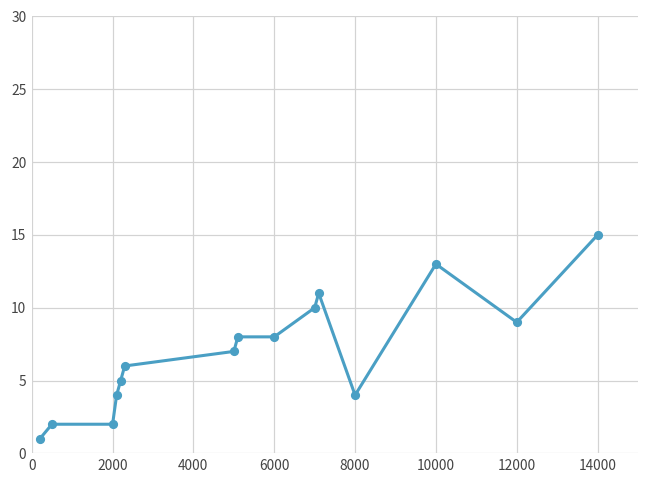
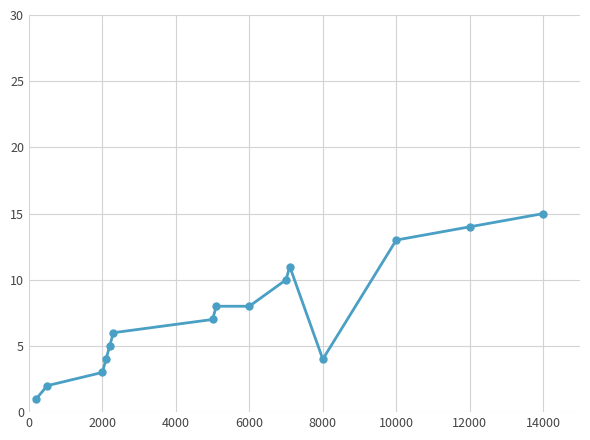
  {
-   "2000": 2,
+   "2000": 3,
    "6000": 8,
    "8000": 4,
    "10000": 13,
-   "12000": 9,
+   "12000": 14,
    "14000": 15
  }
